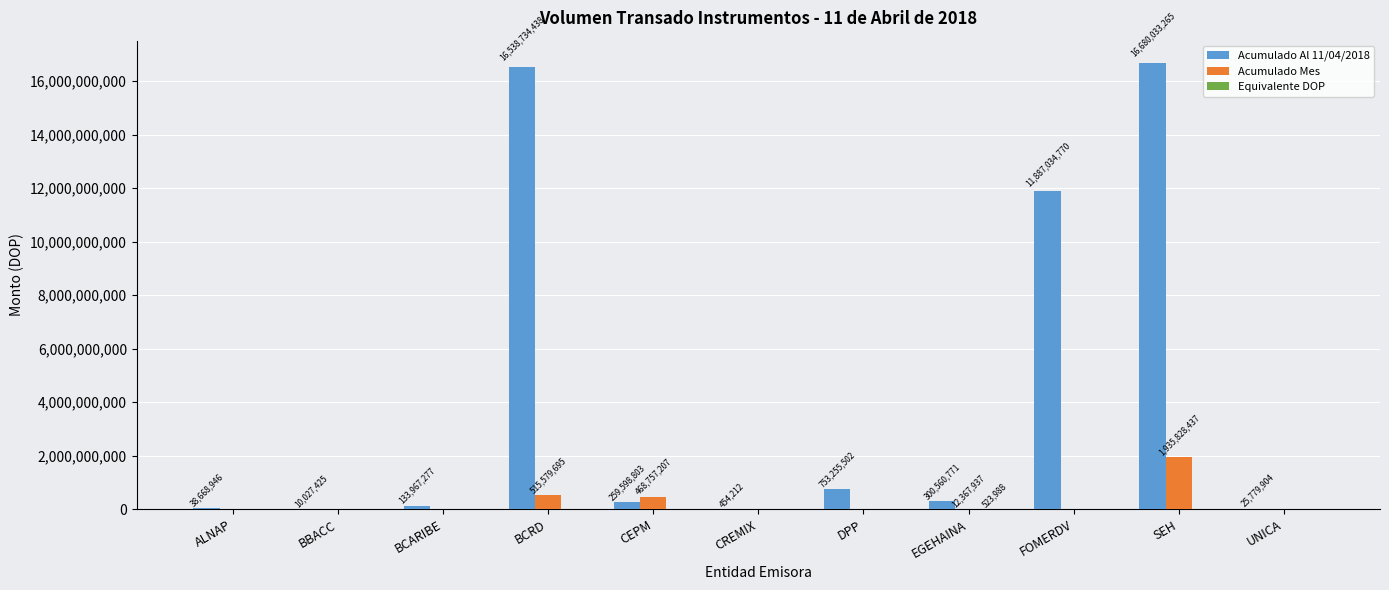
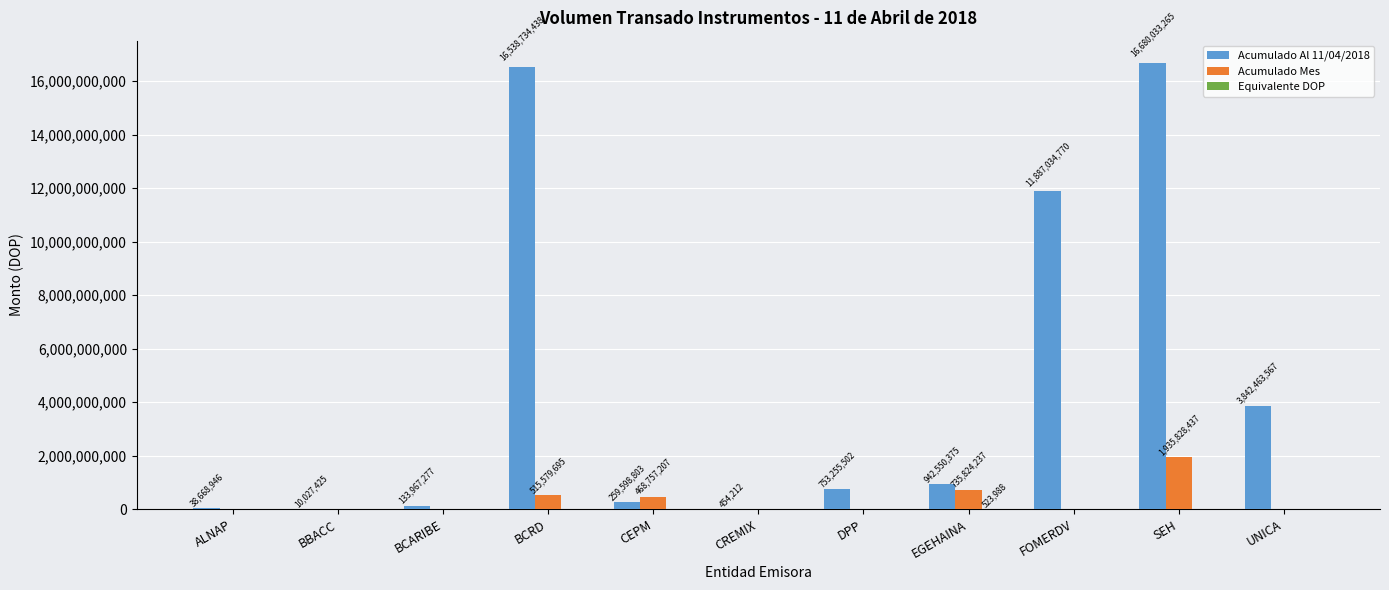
  {
    "Acumulado Al 11/04/2018": {
      "ALNAP": "38,668,946",
      "BBACC": "10,027,425",
      "BCARIBE": "133,967,277",
      "BCRD": "16,538,734,438",
      "CREMIX": "454,212",
      "DPP": "753,255,502",
-     "EGEHAINA": "300,560,771",
+     "EGEHAINA": "942,550,375",
      "FOMERDV": "11,887,034,770",
      "SEH": "16,680,033,265",
-     "UNICA": "25,779,904"
+     "UNICA": "3,842,463,567"
    },
    "Acumulado Mes": {
      "BCRD": "515,579,695",
-     "EGEHAINA": "12,367,937",
+     "EGEHAINA": "735,824,237",
      "SEH": "1,935,828,437"
    },
    "Equivalente DOP": {
      "ALNAP": "0",
      "BBACC": "0",
      "BCARIBE": "0",
      "BCRD": "0",
      "CEPM": "0",
      "CREMIX": "0",
      "DPP": "0",
      "FOMERDV": "0",
      "SEH": "0",
      "UNICA": "0"
    }
  }
